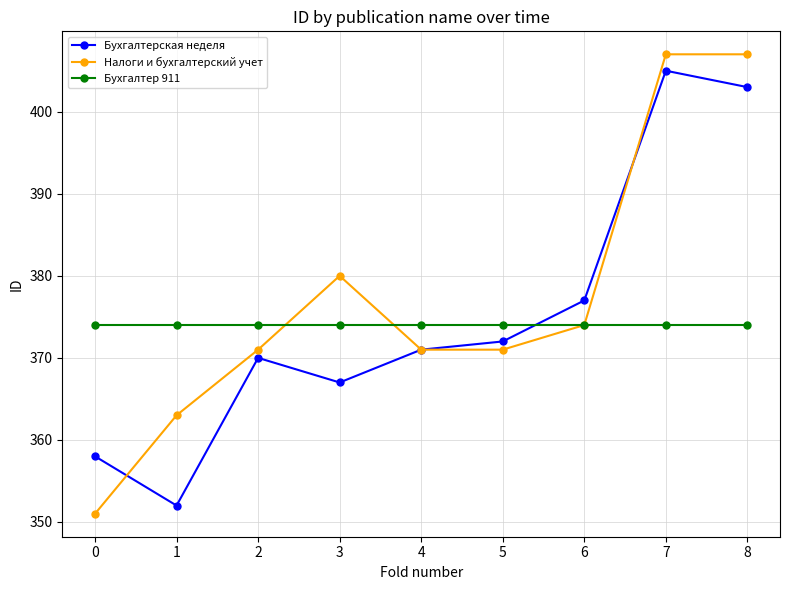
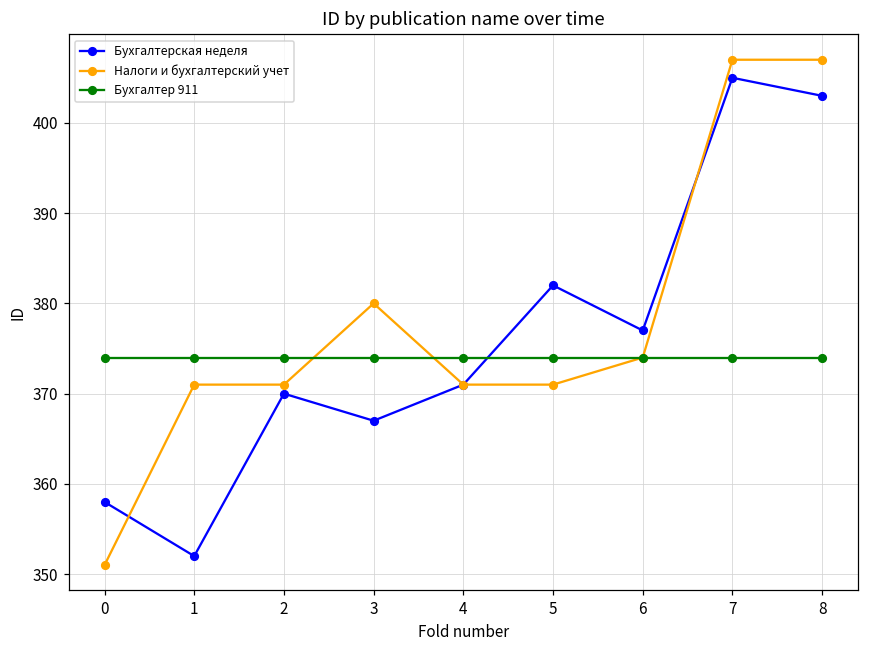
  {
    "Бухгалтерская неделя": {
      "0": 358,
      "1": 352,
      "2": 370,
      "3": 367,
-     "5": 372,
+     "5": 382,
      "6": 377,
      "7": 405,
      "8": 403
    },
    "Налоги и бухгалтерский учет": {
      "0": 351,
-     "1": 363,
+     "1": 371,
      "2": 371,
      "3": 380,
      "5": 371,
      "7": 407,
      "8": 407
    },
    "Бухгалтер 911": {
      "0": 374,
      "1": 374,
      "2": 374,
      "3": 374,
      "4": 374,
      "5": 374,
      "7": 374,
      "8": 374
    }
  }
